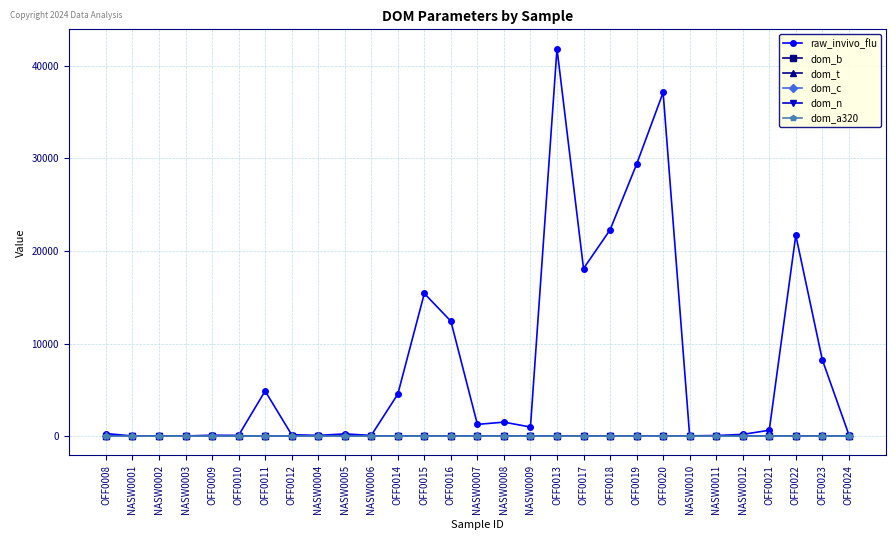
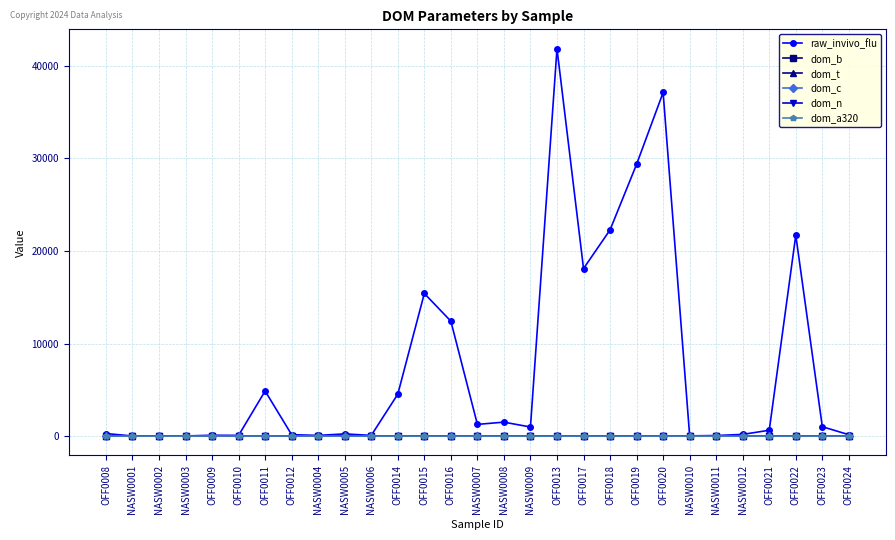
  {
    "raw_invivo_flu": {
      "OFF0011": 5000,
      "OFF0014": 5000,
      "OFF0015": 15000,
      "OFF0016": 12000,
      "NASW0007": 1000,
      "NASW0008": 2000,
      "NASW0009": 1000,
      "OFF0013": 42000,
      "OFF0017": 18000,
      "OFF0018": 22000,
      "OFF0019": 29000,
      "OFF0020": 37000,
      "OFF0021": 1000,
      "OFF0022": 22000,
-     "OFF0023": 8000
+     "OFF0023": 1000
    },
    "dom_a320": {
      "OFF0011": 0,
      "OFF0014": 0,
      "OFF0015": 0,
      "OFF0016": 0,
      "NASW0007": 0,
      "NASW0008": 0,
      "NASW0009": 0,
      "OFF0013": 0,
      "OFF0017": 0,
      "OFF0018": 0,
      "OFF0019": 0,
      "OFF0020": 0,
      "OFF0021": 0,
      "OFF0022": 0,
      "OFF0023": 0
    }
  }
